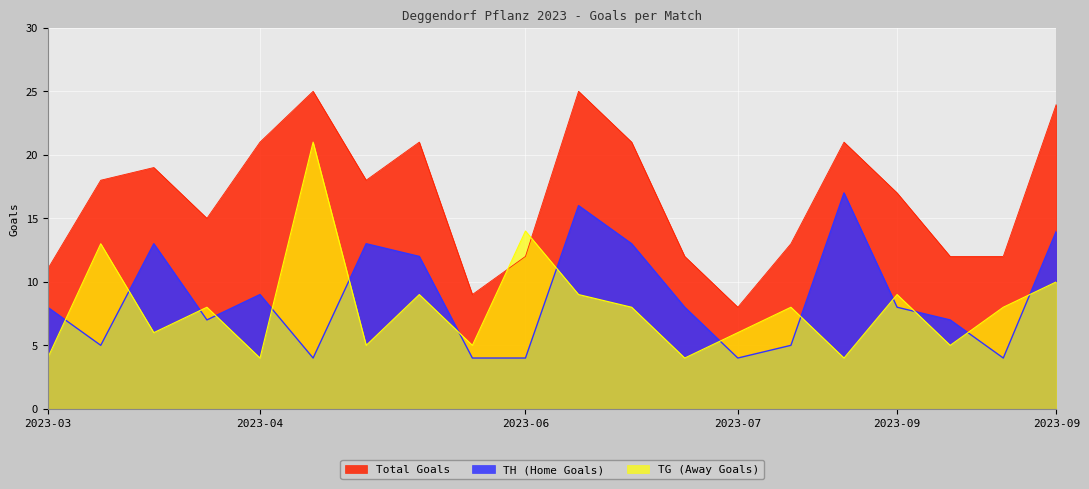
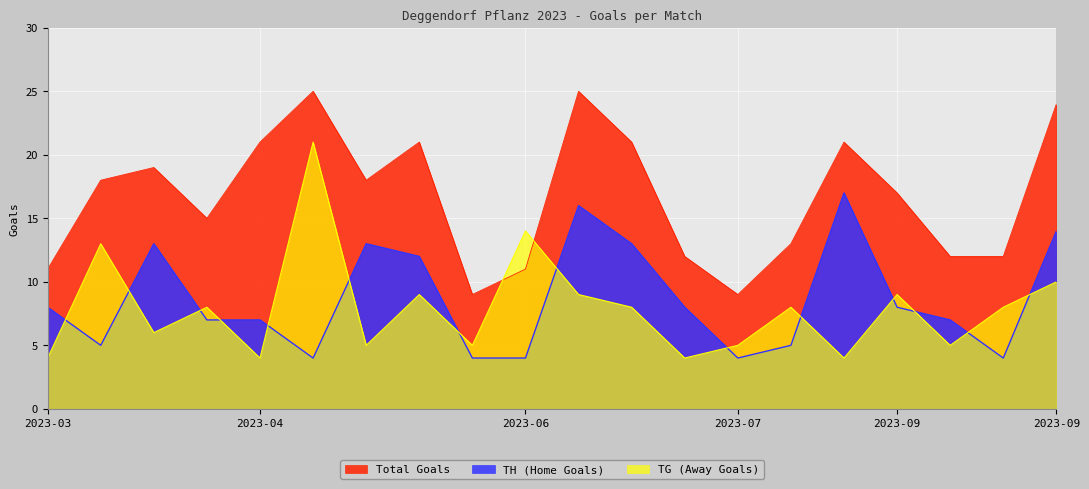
  {
    "Total Goals": {
      "2023-03": 11,
      "2023-04": 21,
-     "2023-06": 12,
-     "2023-07": 8
+     "2023-06": 11,
+     "2023-07": 9
    },
    "TH (Home Goals)": {
      "2023-03": 8,
-     "2023-04": 9,
+     "2023-04": 7,
      "2023-06": 4,
      "2023-07": 4
    },
    "TG (Away Goals)": {
      "2023-03": 4,
      "2023-04": 4,
      "2023-06": 14,
-     "2023-07": 6
+     "2023-07": 5
    }
  }
